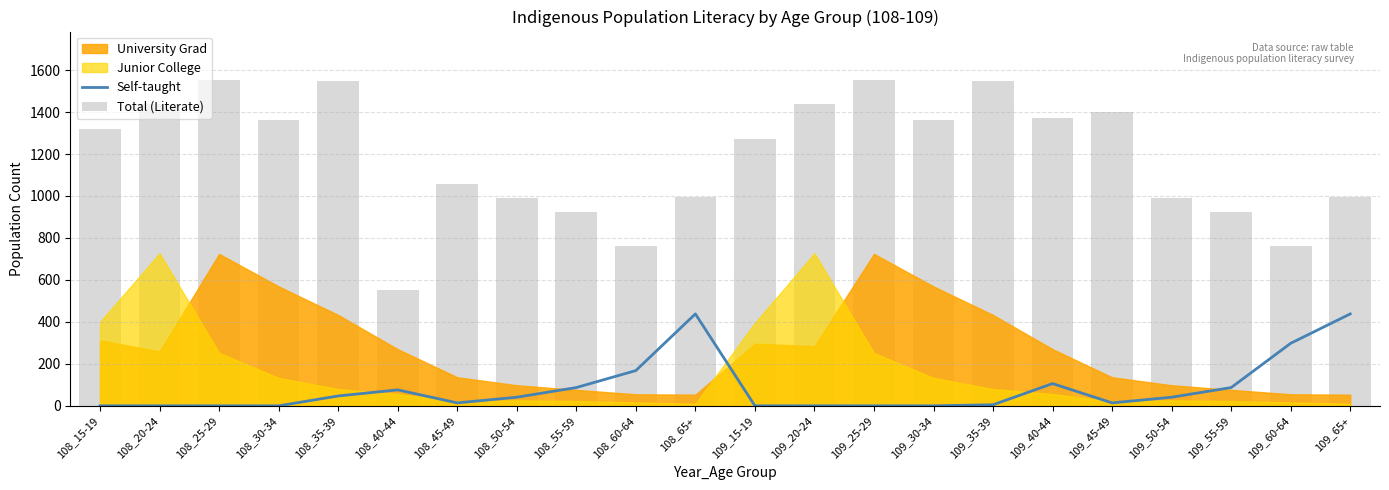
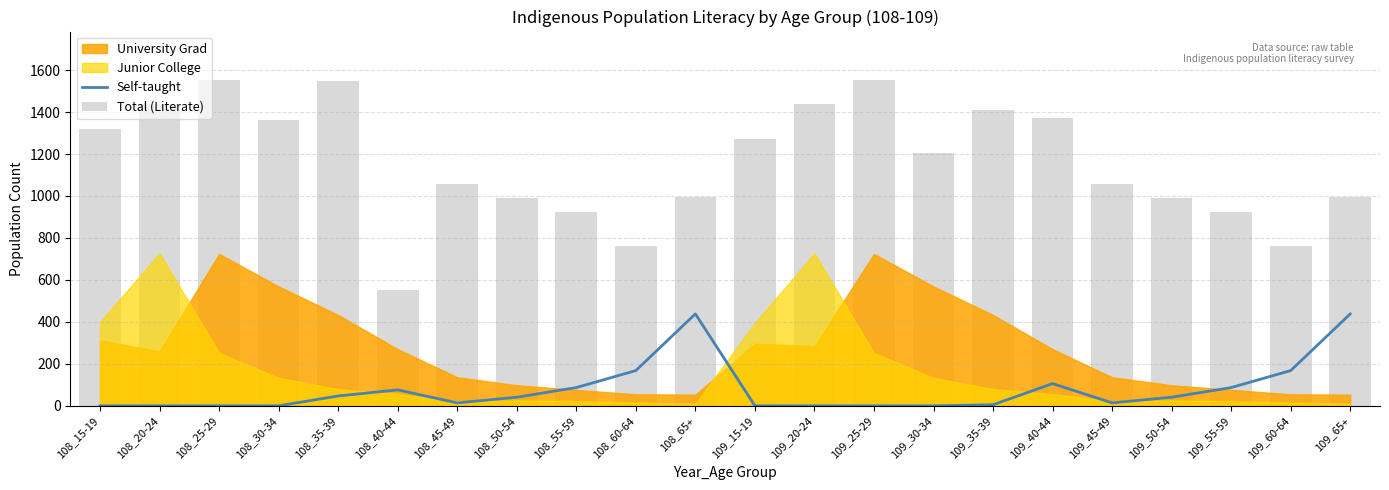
  {
    "Self-taught": {
      "108_15-19": 0,
      "108_20-24": 0,
      "108_25-29": 0,
      "108_30-34": 0,
      "108_35-39": 50,
      "108_40-44": 80,
      "108_50-54": 40,
      "108_60-64": 170,
      "108_65+": 440,
      "109_15-19": 0,
      "109_20-24": 0,
      "109_25-29": 0,
      "109_30-34": 0,
      "109_35-39": 10,
      "109_40-44": 110,
      "109_50-54": 40,
-     "109_60-64": 300,
+     "109_60-64": 170,
      "109_65+": 440
    },
    "Total (Literate)": {
      "108_15-19": 1320,
      "108_25-29": 1550,
      "108_30-34": 1360,
      "108_35-39": 1550,
      "108_40-44": 550,
      "108_45-49": 1060,
      "108_50-54": 990,
      "108_55-59": 920,
      "108_60-64": 760,
      "108_65+": 990,
      "109_15-19": 1270,
      "109_20-24": 1440,
      "109_25-29": 1550,
-     "109_30-34": 1360,
-     "109_35-39": 1550,
+     "109_30-34": 1200,
+     "109_35-39": 1410,
      "109_40-44": 1370,
-     "109_45-49": 1400,
+     "109_45-49": 1060,
      "109_50-54": 990,
      "109_55-59": 920,
      "109_60-64": 760,
      "109_65+": 990
    }
  }
